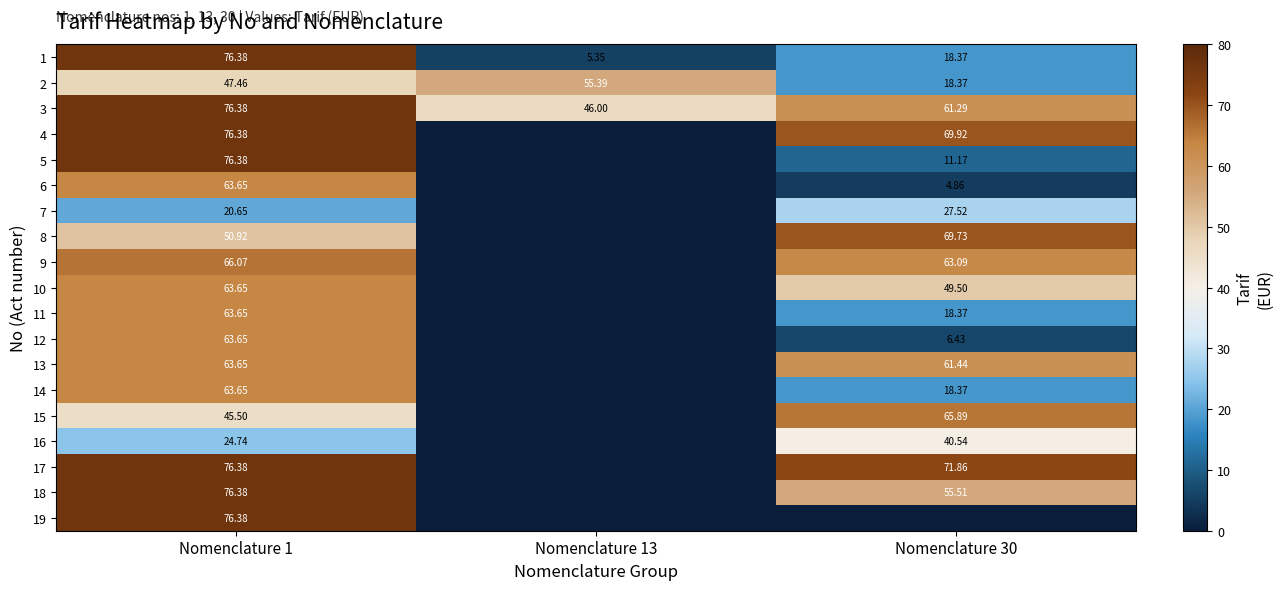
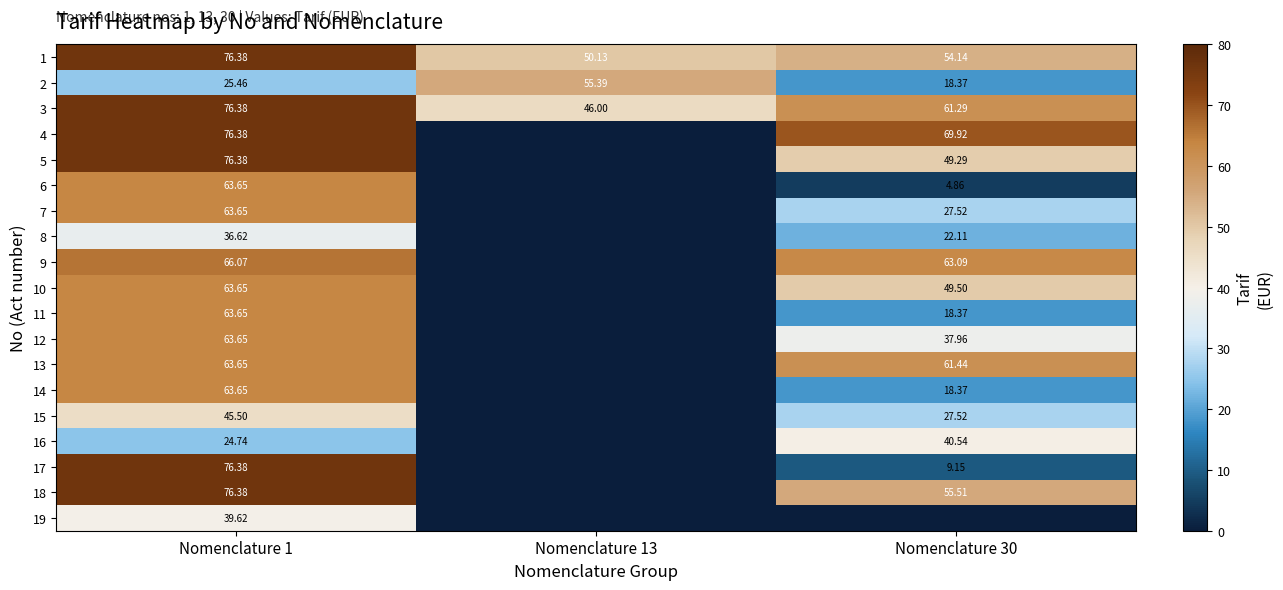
  {
    "1": {
      "Nomenclature 1": 76.38,
-     "Nomenclature 13": 5.35,
-     "Nomenclature 30": 18.37
+     "Nomenclature 13": 50.13,
+     "Nomenclature 30": 54.14
    },
    "2": {
-     "Nomenclature 1": 47.46,
+     "Nomenclature 1": 25.46,
      "Nomenclature 13": 55.39,
      "Nomenclature 30": 18.37
    },
    "3": {
      "Nomenclature 1": 76.38,
      "Nomenclature 13": 46.00,
      "Nomenclature 30": 61.29
    },
    "4": {
      "Nomenclature 1": 76.38,
      "Nomenclature 30": 69.92
    },
    "5": {
      "Nomenclature 1": 76.38,
-     "Nomenclature 30": 11.17
+     "Nomenclature 30": 49.29
    },
    "6": {
      "Nomenclature 1": 63.65,
      "Nomenclature 30": 4.86
    },
    "7": {
-     "Nomenclature 1": 20.65,
+     "Nomenclature 1": 63.65,
      "Nomenclature 30": 27.52
    },
    "8": {
-     "Nomenclature 1": 50.92,
-     "Nomenclature 30": 69.73
+     "Nomenclature 1": 36.62,
+     "Nomenclature 30": 22.11
    },
    "9": {
      "Nomenclature 1": 66.07,
      "Nomenclature 30": 63.09
    },
    "10": {
      "Nomenclature 1": 63.65,
      "Nomenclature 30": 49.50
    },
    "11": {
      "Nomenclature 1": 63.65,
      "Nomenclature 30": 18.37
    },
    "12": {
      "Nomenclature 1": 63.65,
-     "Nomenclature 30": 6.43
+     "Nomenclature 30": 37.96
    },
    "13": {
      "Nomenclature 1": 63.65,
      "Nomenclature 30": 61.44
    },
    "14": {
      "Nomenclature 1": 63.65,
      "Nomenclature 30": 18.37
    },
    "15": {
      "Nomenclature 1": 45.50,
-     "Nomenclature 30": 65.89
+     "Nomenclature 30": 27.52
    },
    "16": {
      "Nomenclature 1": 24.74,
      "Nomenclature 30": 40.54
    },
    "17": {
      "Nomenclature 1": 76.38,
-     "Nomenclature 30": 71.86
+     "Nomenclature 30": 9.15
    },
    "18": {
      "Nomenclature 1": 76.38,
      "Nomenclature 30": 55.51
    },
    "19": {
-     "Nomenclature 1": 76.38
+     "Nomenclature 1": 39.62
    }
  }
